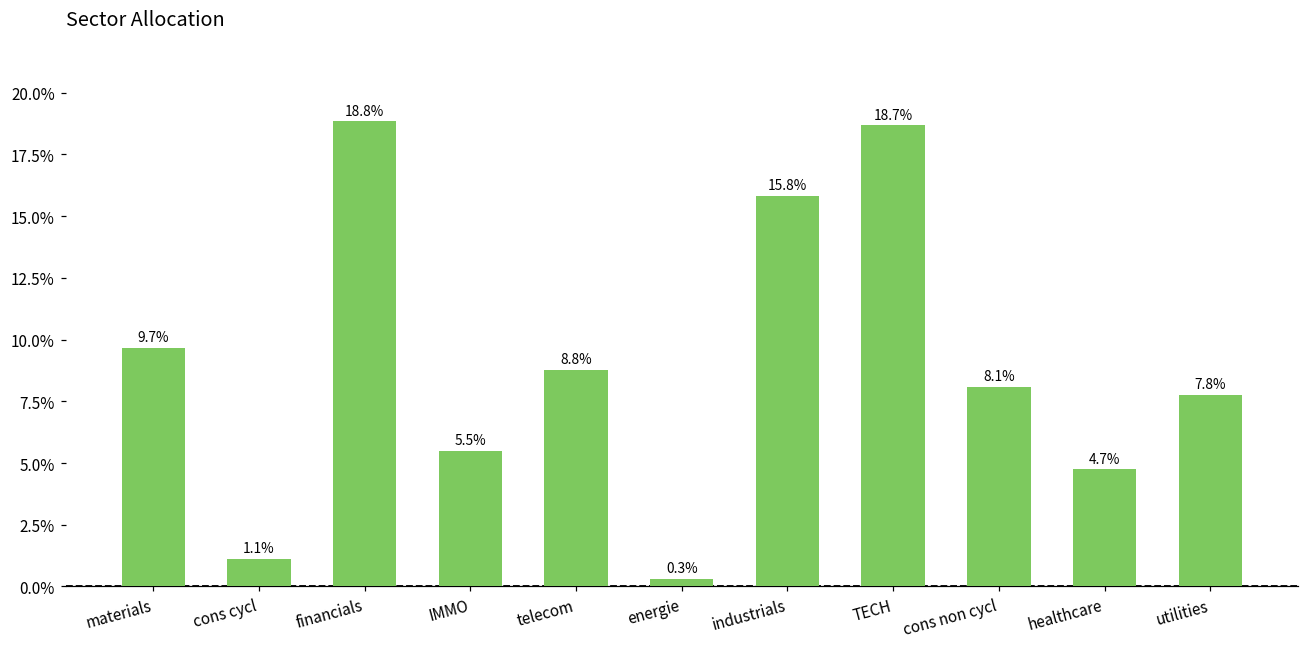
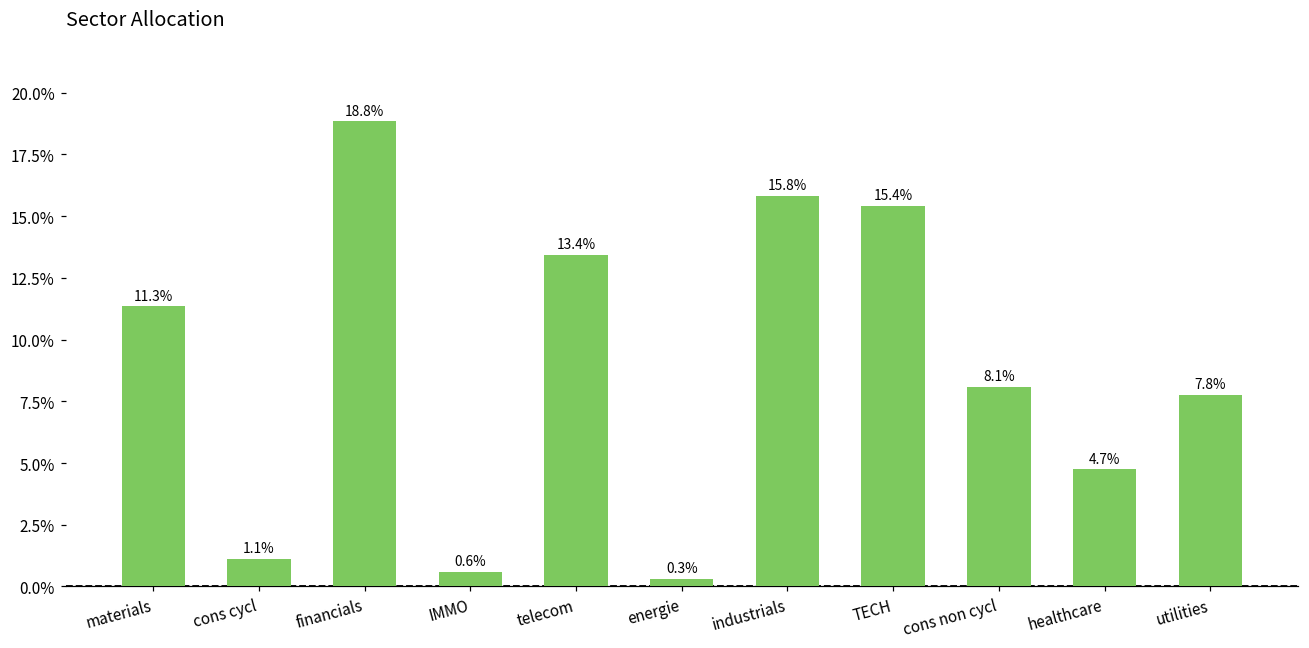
  {
-   "materials": "9.7%",
+   "materials": "11.3%",
    "cons cycl": "1.1%",
    "financials": "18.8%",
-   "IMMO": "5.5%",
-   "telecom": "8.8%",
+   "IMMO": "0.6%",
+   "telecom": "13.4%",
    "energie": "0.3%",
    "industrials": "15.8%",
-   "TECH": "18.7%",
+   "TECH": "15.4%",
    "cons non cycl": "8.1%",
    "healthcare": "4.7%",
    "utilities": "7.8%"
  }
